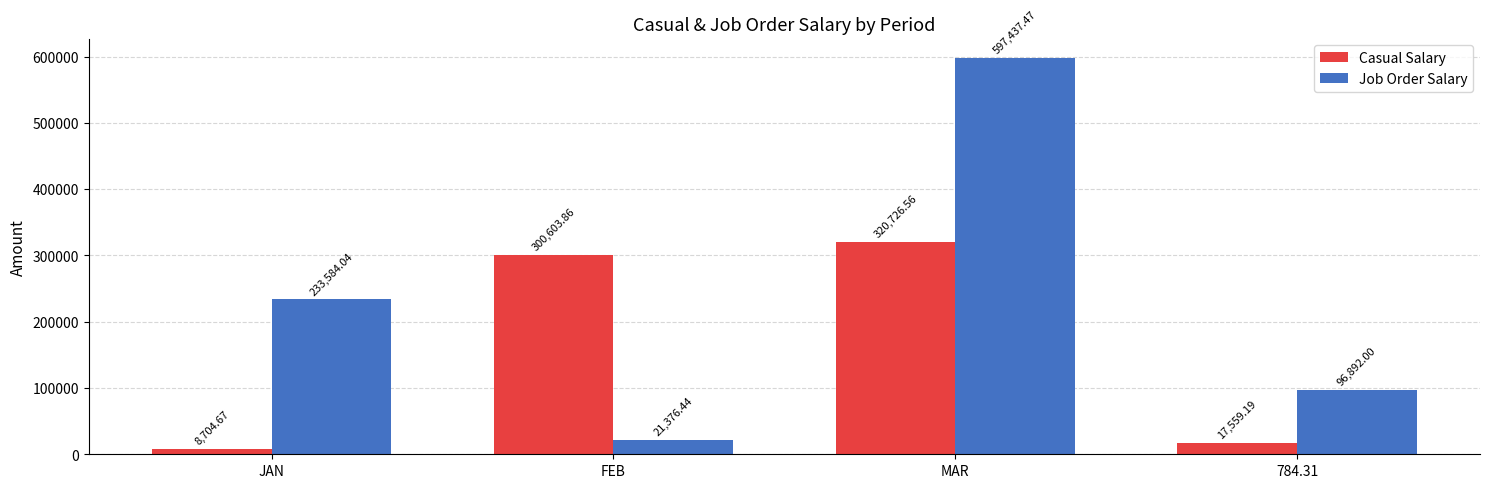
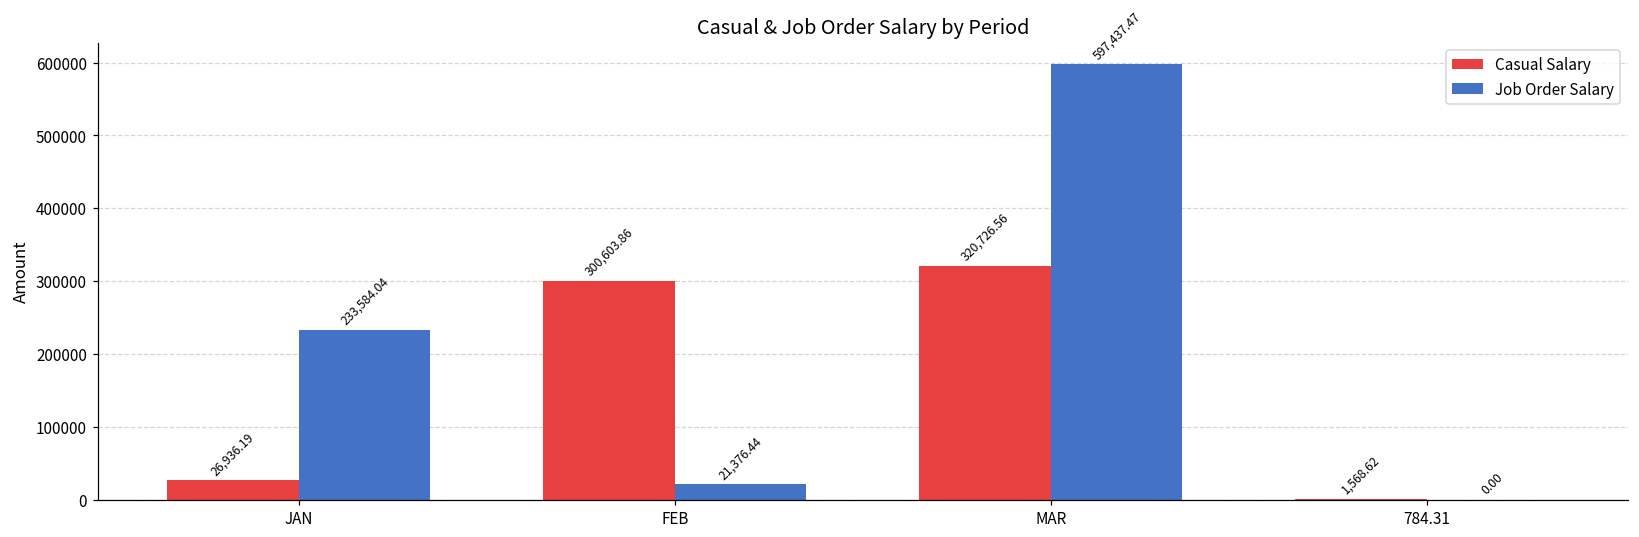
  {
    "Casual Salary": {
-     "JAN": "8,704.67",
+     "JAN": "26,936.19",
      "FEB": "300,603.86",
      "MAR": "320,726.56",
-     "784.31": "17,559.19"
+     "784.31": "1,568.62"
    },
    "Job Order Salary": {
      "JAN": "233,584.04",
      "FEB": "21,376.44",
      "MAR": "597,437.47",
-     "784.31": "96,892.00"
+     "784.31": "0.00"
    }
  }
